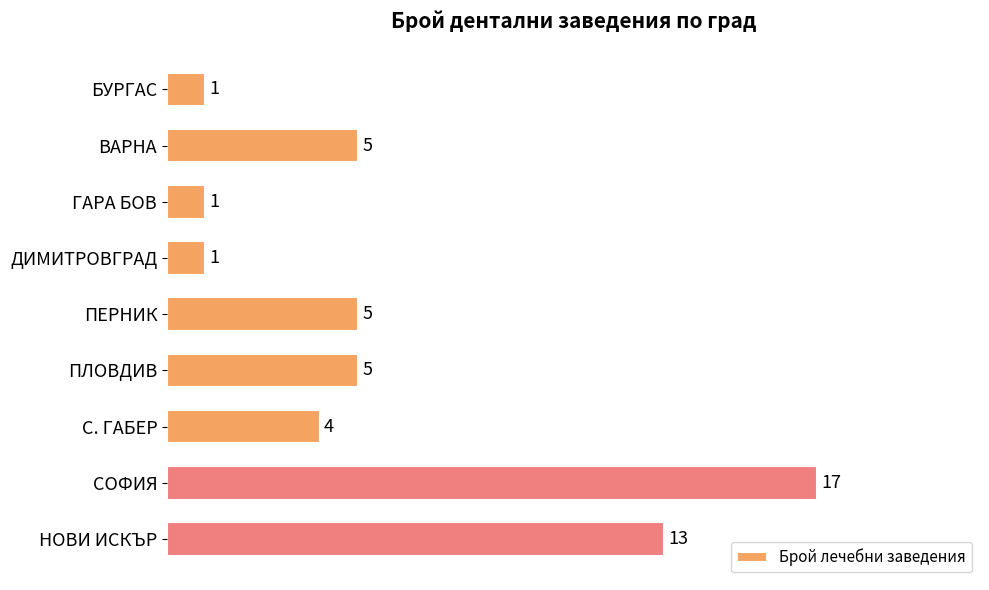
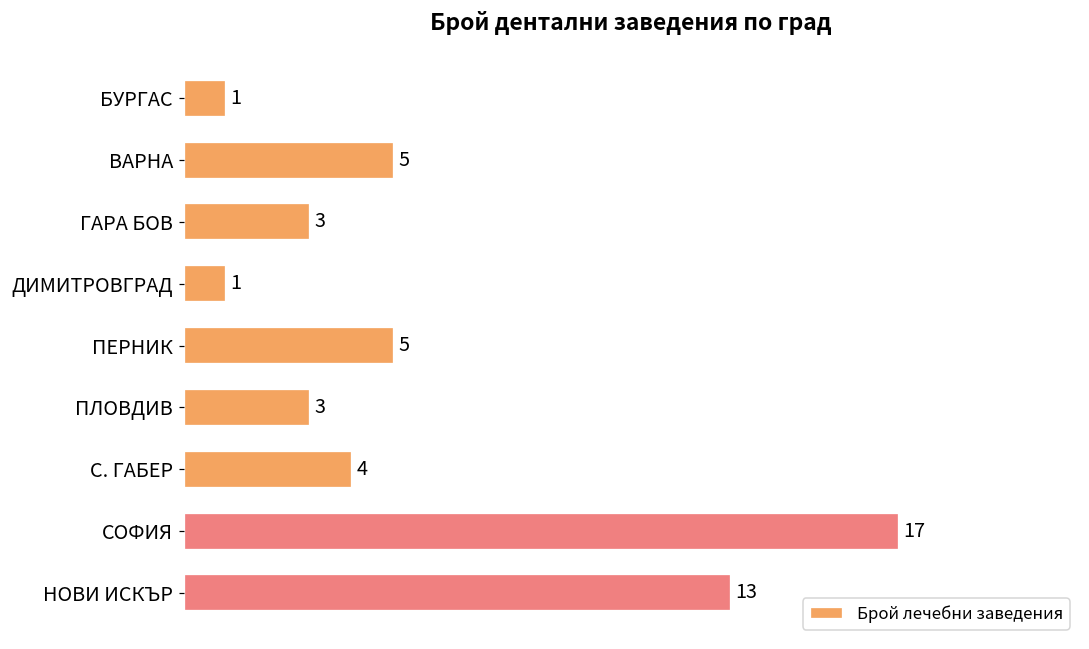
  {
    "БУРГАС": 1,
    "ВАРНА": 5,
-   "ГАРА БОВ": 1,
+   "ГАРА БОВ": 3,
    "ДИМИТРОВГРАД": 1,
    "ПЕРНИК": 5,
-   "ПЛОВДИВ": 5,
+   "ПЛОВДИВ": 3,
    "С. ГАБЕР": 4,
    "СОФИЯ": 17,
    "НОВИ ИСКЪР": 13
  }
